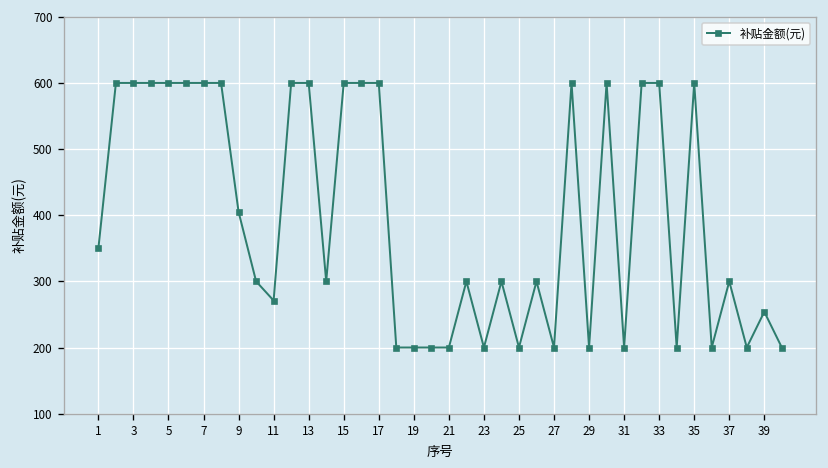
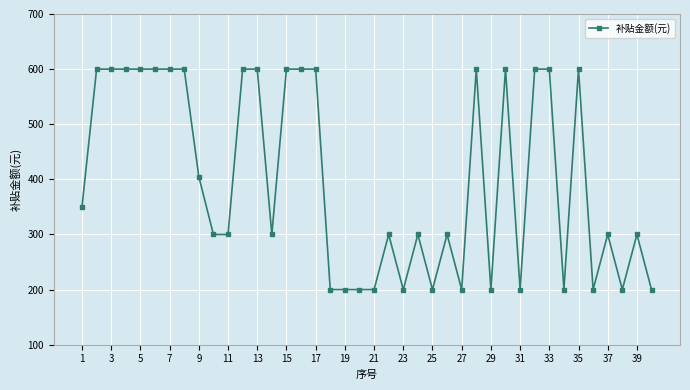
  {
    "1": 350,
    "3": 600,
    "5": 600,
    "7": 600,
    "9": 410,
-   "11": 270,
+   "11": 300,
    "13": 600,
    "15": 600,
    "17": 600,
    "19": 200,
    "21": 200,
    "23": 200,
    "25": 200,
    "27": 200,
    "29": 200,
    "31": 200,
    "33": 600,
    "35": 600,
    "37": 300,
-   "39": 250
+   "39": 300
  }
